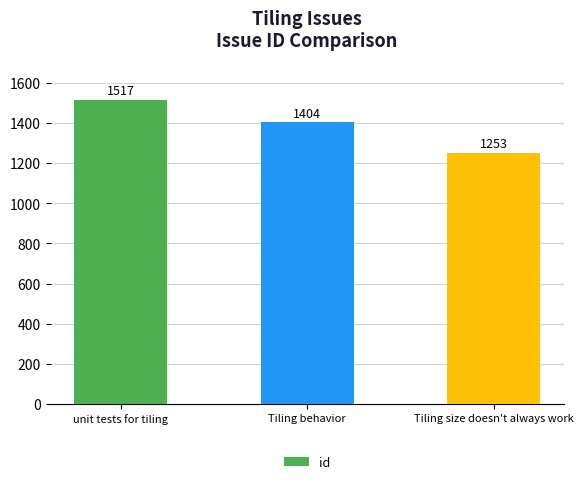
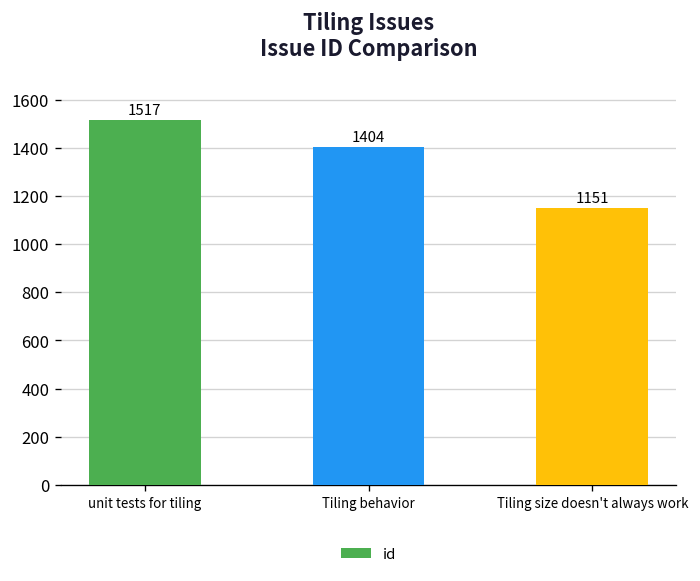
  {
    "unit tests for tiling": 1517,
    "Tiling behavior": 1404,
-   "Tiling size doesn't always work": 1253
+   "Tiling size doesn't always work": 1151
  }
